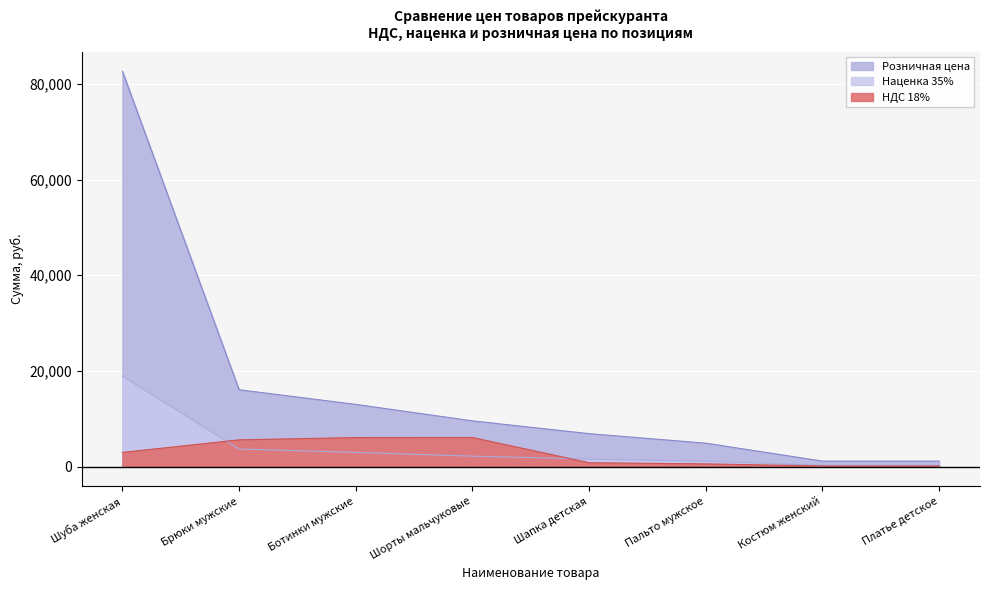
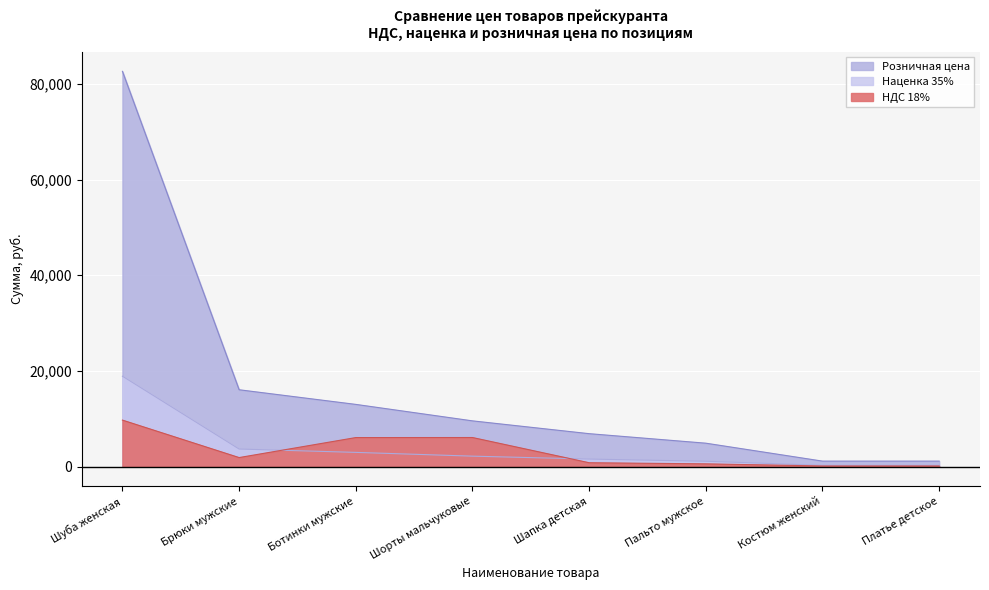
  {
    "НДС 18%": {
-     "Шуба женская": "3,000",
-     "Брюки мужские": "6,000",
+     "Шуба женская": "10,000",
+     "Брюки мужские": "2,000",
      "Ботинки мужские": "6,000",
      "Шорты мальчуковые": "6,000",
      "Шапка детская": "1,000",
      "Пальто мужское": "1,000"
    }
  }
